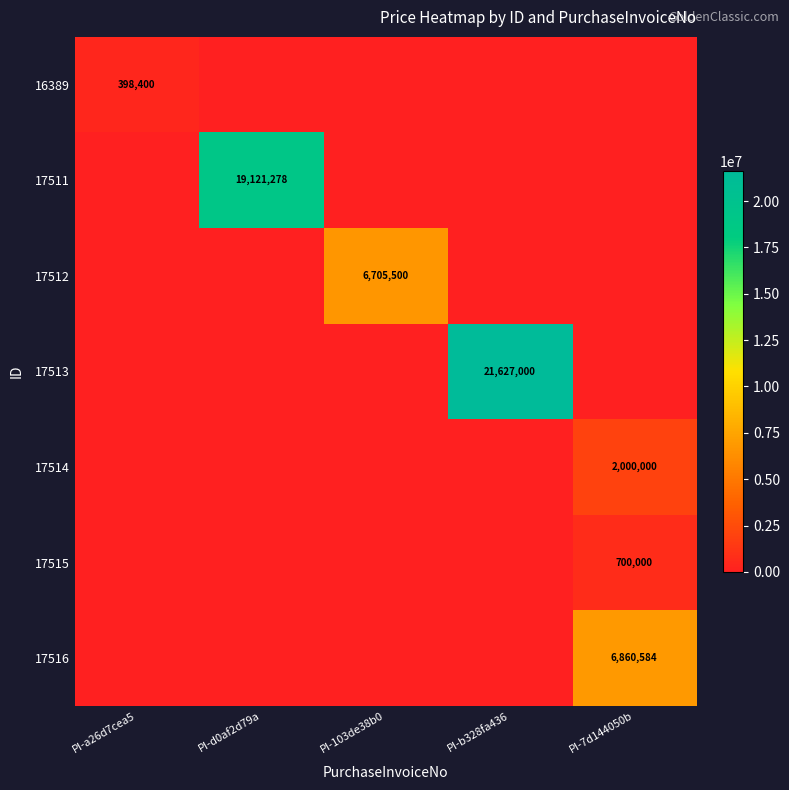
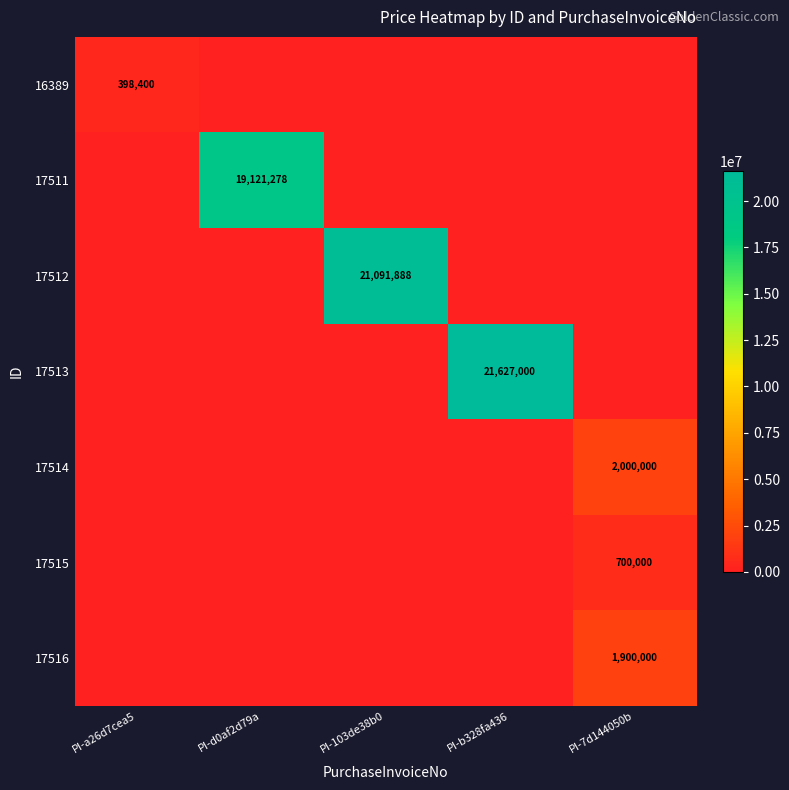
  {
    "16389": {
      "PI-a26d7cea5": "398,400"
    },
    "17511": {
      "PI-d0af2d79a": "19,121,278"
    },
    "17512": {
-     "PI-103de38b0": "6,705,500"
+     "PI-103de38b0": "21,091,888"
    },
    "17513": {
      "PI-b328fa436": "21,627,000"
    },
    "17514": {
      "PI-7d144050b": "2,000,000"
    },
    "17515": {
      "PI-7d144050b": "700,000"
    },
    "17516": {
-     "PI-7d144050b": "6,860,584"
+     "PI-7d144050b": "1,900,000"
    }
  }
